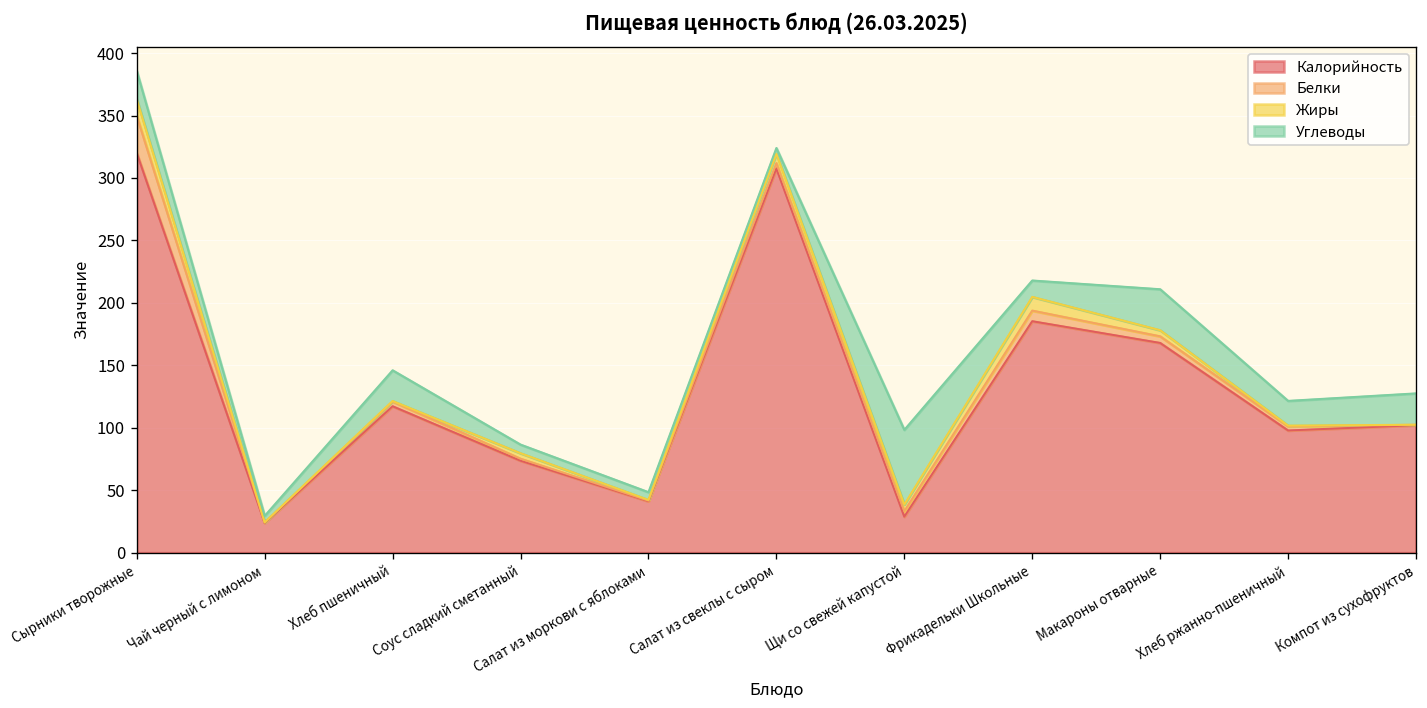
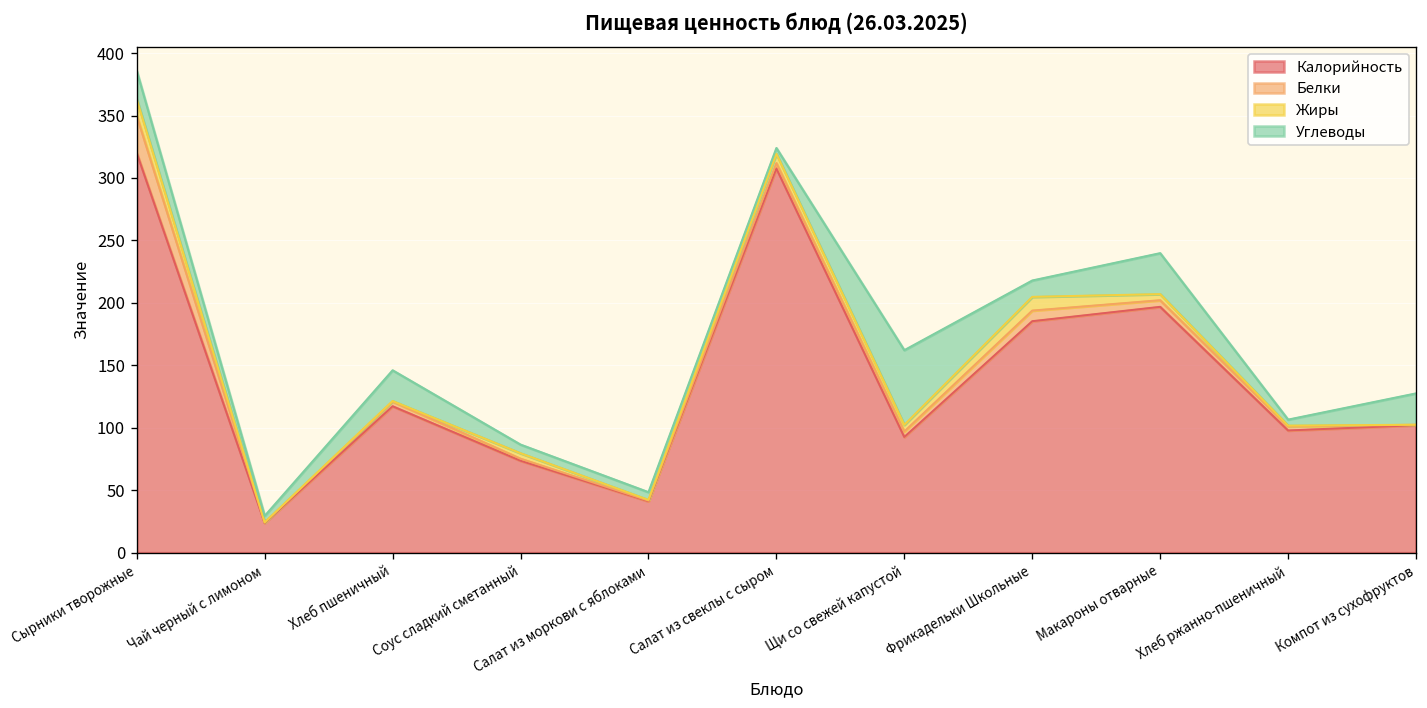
  {
    "Калорийность": {
      "Сырники творожные": 320,
      "Хлеб пшеничный": 117,
      "Салат из свеклы с сыром": 308,
-     "Щи со свежей капустой": 29,
+     "Щи со свежей капустой": 93,
      "Фрикадельки Школьные": 185,
-     "Макароны отварные": 168,
+     "Макароны отварные": 197,
      "Хлеб ржанно-пшеничный": 98
    },
    "Углеводы": {
      "Сырники творожные": 23,
      "Чай черный с лимоном": 5,
      "Хлеб пшеничный": 25,
      "Соус сладкий сметанный": 7,
      "Салат из моркови с яблоками": 6,
      "Салат из свеклы с сыром": 5,
      "Щи со свежей капустой": 60,
      "Фрикадельки Школьные": 13,
      "Макароны отварные": 33,
-     "Хлеб ржанно-пшеничный": 20,
+     "Хлеб ржанно-пшеничный": 5,
      "Компот из сухофруктов": 25
    }
  }
